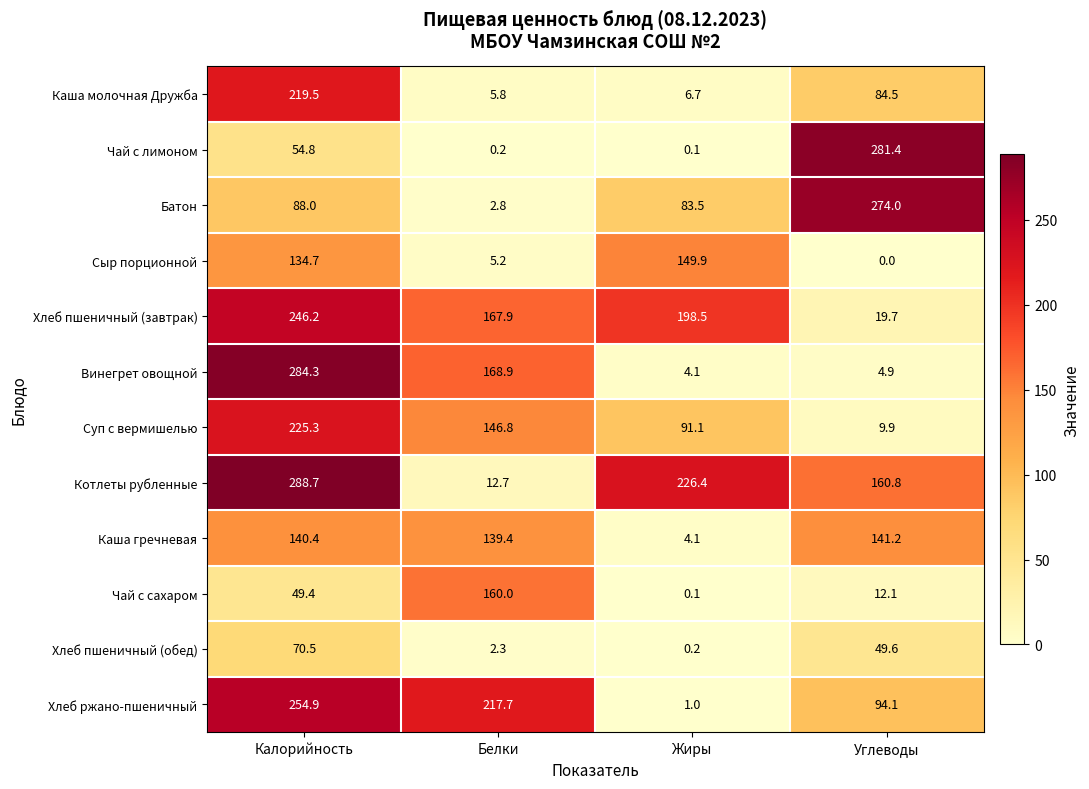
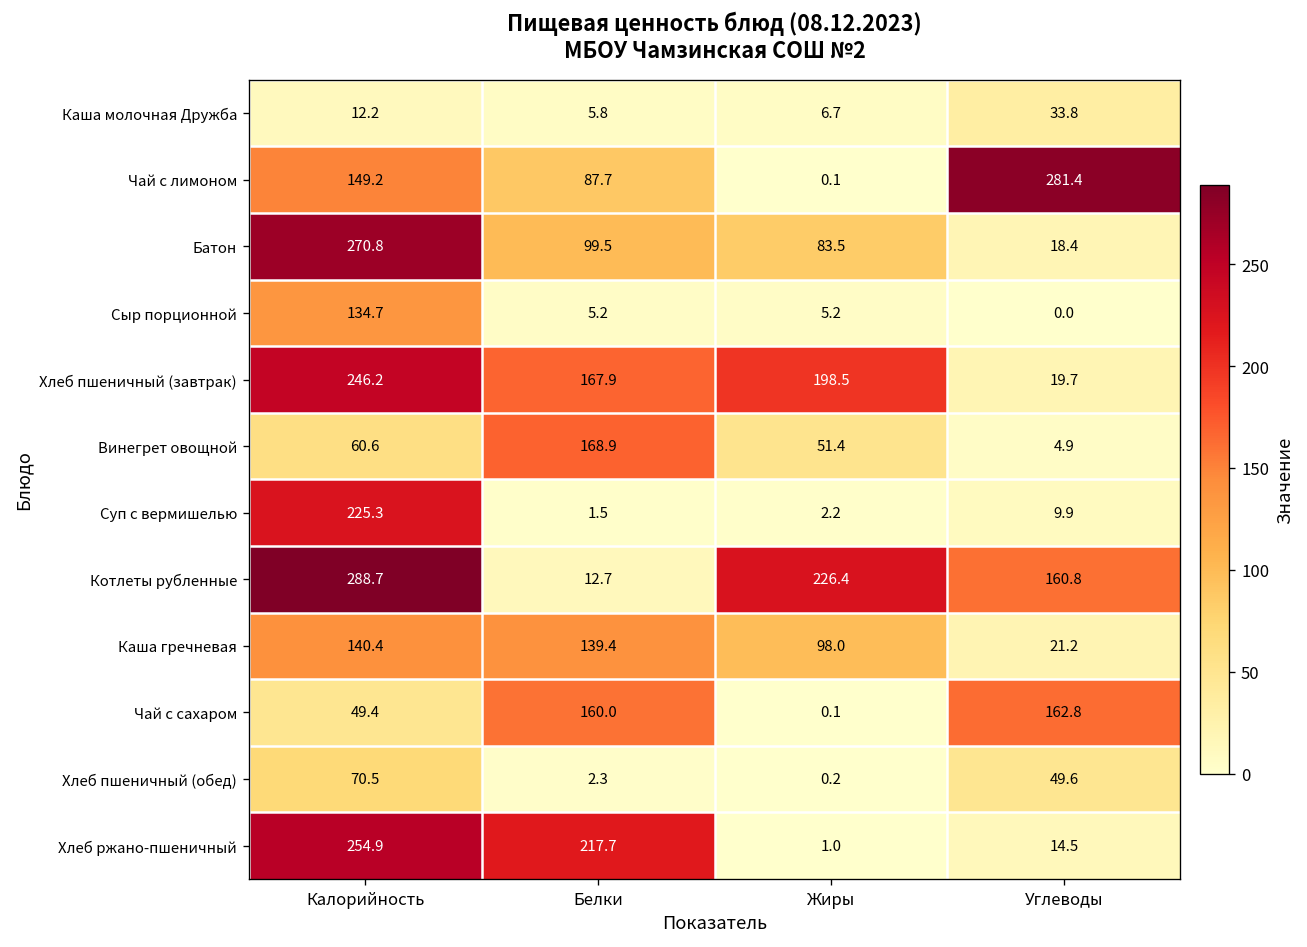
  {
    "Каша молочная Дружба": {
-     "Калорийность": 219.5,
+     "Калорийность": 12.2,
      "Белки": 5.8,
      "Жиры": 6.7,
-     "Углеводы": 84.5
+     "Углеводы": 33.8
    },
    "Чай с лимоном": {
-     "Калорийность": 54.8,
-     "Белки": 0.2,
+     "Калорийность": 149.2,
+     "Белки": 87.7,
      "Жиры": 0.1,
      "Углеводы": 281.4
    },
    "Батон": {
-     "Калорийность": 88.0,
-     "Белки": 2.8,
+     "Калорийность": 270.8,
+     "Белки": 99.5,
      "Жиры": 83.5,
-     "Углеводы": 274.0
+     "Углеводы": 18.4
    },
    "Сыр порционной": {
      "Калорийность": 134.7,
      "Белки": 5.2,
-     "Жиры": 149.9,
+     "Жиры": 5.2,
      "Углеводы": 0.0
    },
    "Хлеб пшеничный (завтрак)": {
      "Калорийность": 246.2,
      "Белки": 167.9,
      "Жиры": 198.5,
      "Углеводы": 19.7
    },
    "Винегрет овощной": {
-     "Калорийность": 284.3,
+     "Калорийность": 60.6,
      "Белки": 168.9,
-     "Жиры": 4.1,
+     "Жиры": 51.4,
      "Углеводы": 4.9
    },
    "Суп с вермишелью": {
      "Калорийность": 225.3,
-     "Белки": 146.8,
-     "Жиры": 91.1,
+     "Белки": 1.5,
+     "Жиры": 2.2,
      "Углеводы": 9.9
    },
    "Котлеты рубленные": {
      "Калорийность": 288.7,
      "Белки": 12.7,
      "Жиры": 226.4,
      "Углеводы": 160.8
    },
    "Каша гречневая": {
      "Калорийность": 140.4,
      "Белки": 139.4,
-     "Жиры": 4.1,
-     "Углеводы": 141.2
+     "Жиры": 98.0,
+     "Углеводы": 21.2
    },
    "Чай с сахаром": {
      "Калорийность": 49.4,
      "Белки": 160.0,
      "Жиры": 0.1,
-     "Углеводы": 12.1
+     "Углеводы": 162.8
    },
    "Хлеб пшеничный (обед)": {
      "Калорийность": 70.5,
      "Белки": 2.3,
      "Жиры": 0.2,
      "Углеводы": 49.6
    },
    "Хлеб ржано-пшеничный": {
      "Калорийность": 254.9,
      "Белки": 217.7,
      "Жиры": 1.0,
-     "Углеводы": 94.1
+     "Углеводы": 14.5
    }
  }
